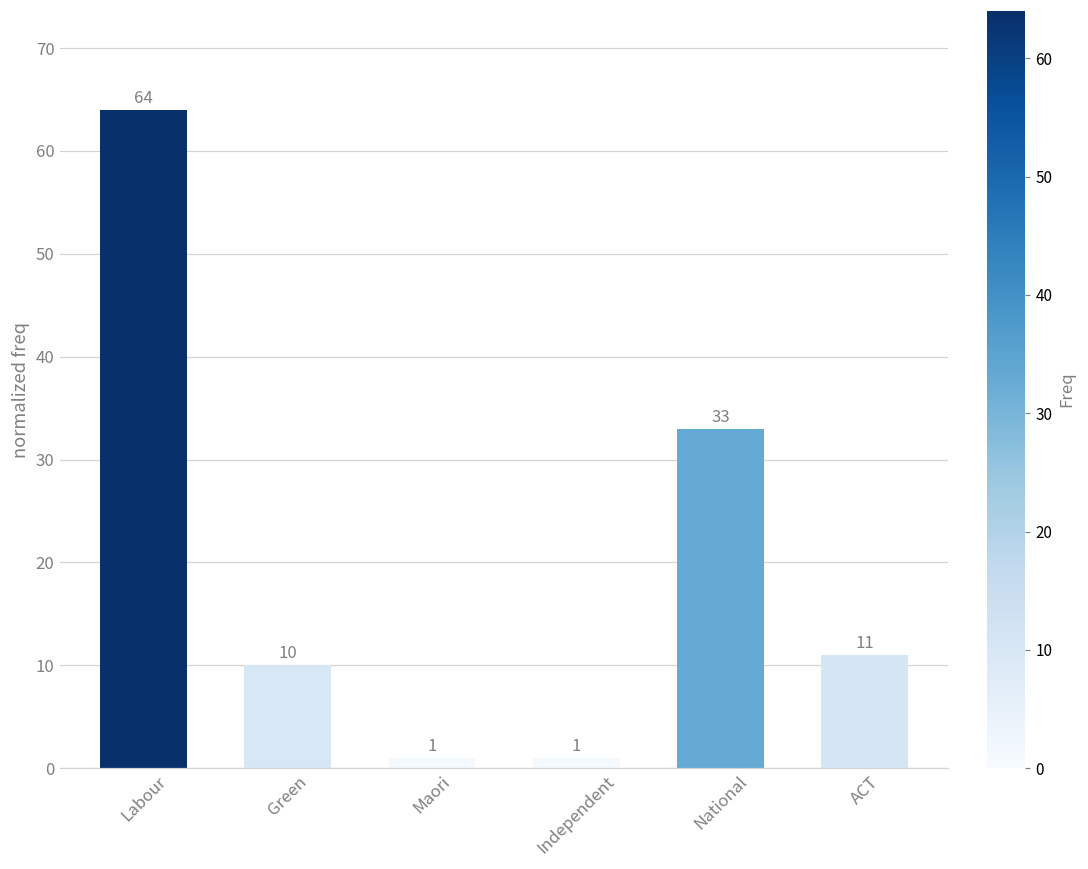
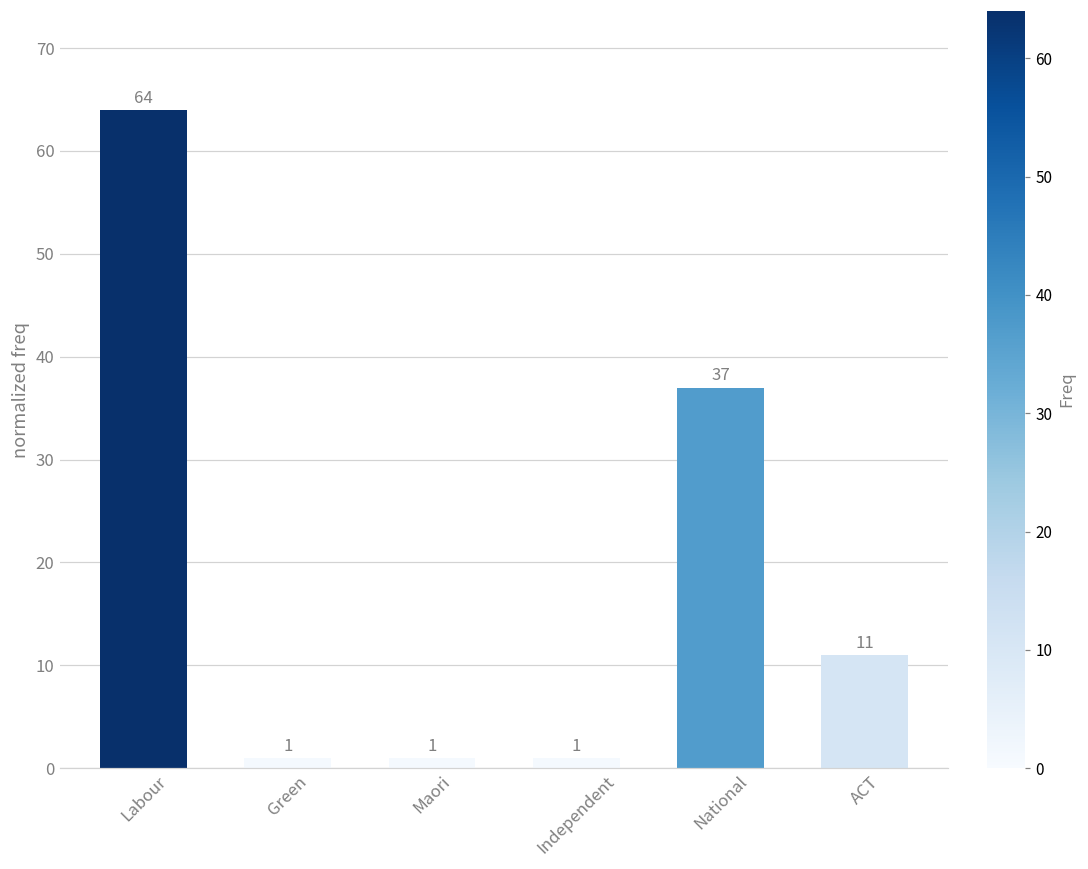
  {
    "Labour": 64,
-   "Green": 10,
+   "Green": 1,
    "Maori": 1,
    "Independent": 1,
-   "National": 33,
+   "National": 37,
    "ACT": 11
  }
